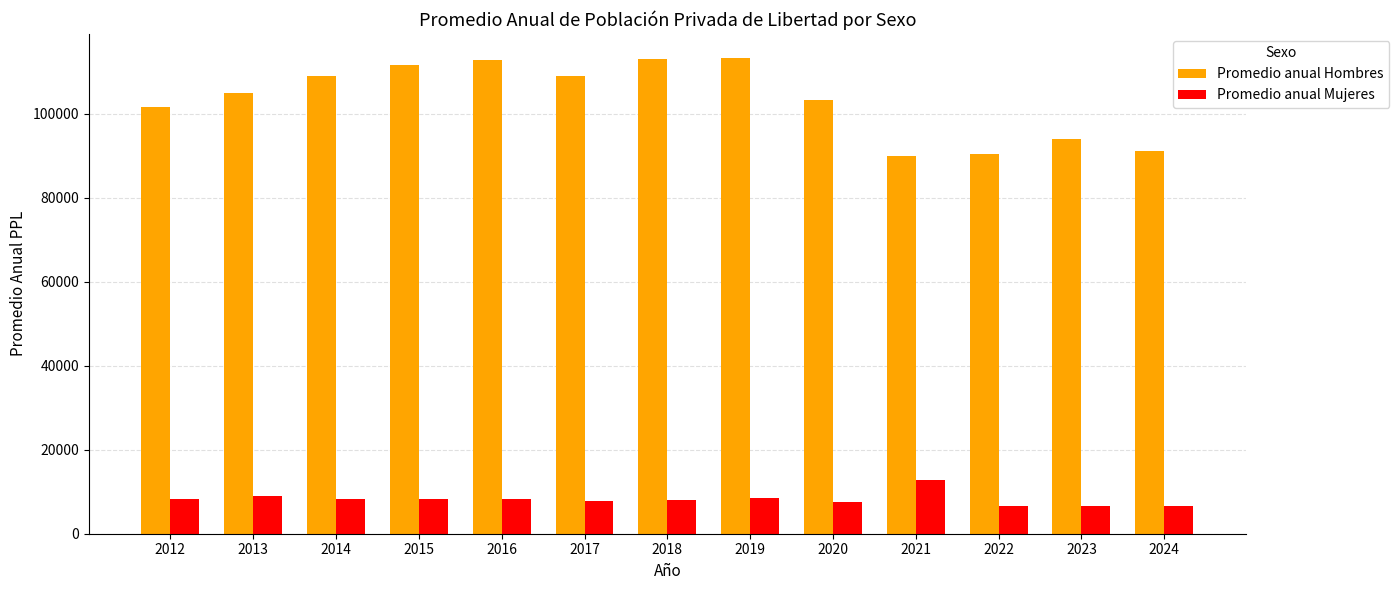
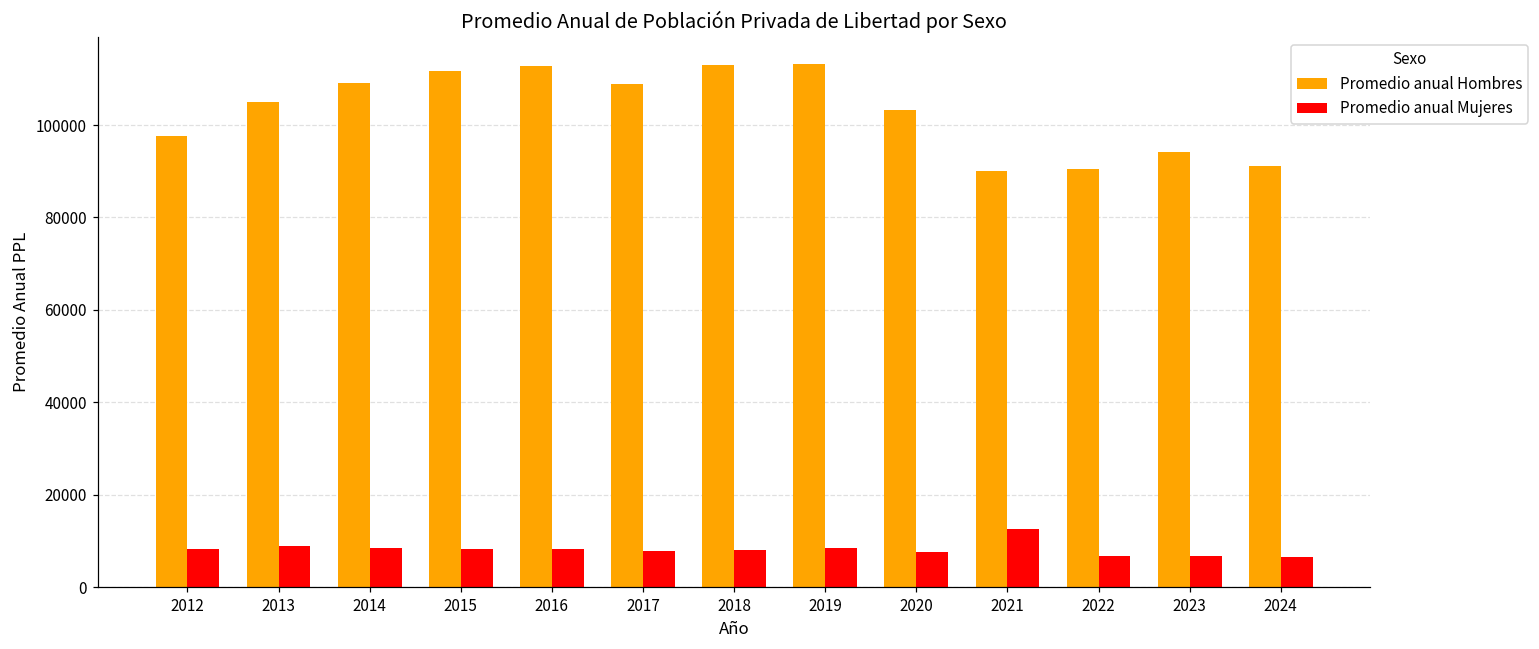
  {
    "Promedio anual Hombres": {
-     "2012": 102000,
+     "2012": 98000,
      "2013": 105000,
      "2014": 109000,
      "2015": 112000,
      "2016": 113000,
      "2017": 109000,
      "2018": 113000,
      "2019": 113000,
      "2020": 103000,
      "2021": 90000,
      "2022": 90000,
      "2023": 94000,
      "2024": 91000
    },
    "Promedio anual Mujeres": {
      "2012": 8000,
      "2013": 9000,
      "2014": 8000,
      "2015": 8000,
      "2016": 8000,
      "2017": 8000,
      "2018": 8000,
      "2019": 9000,
      "2020": 8000,
      "2021": 13000,
      "2022": 7000,
      "2023": 7000,
      "2024": 7000
    }
  }
